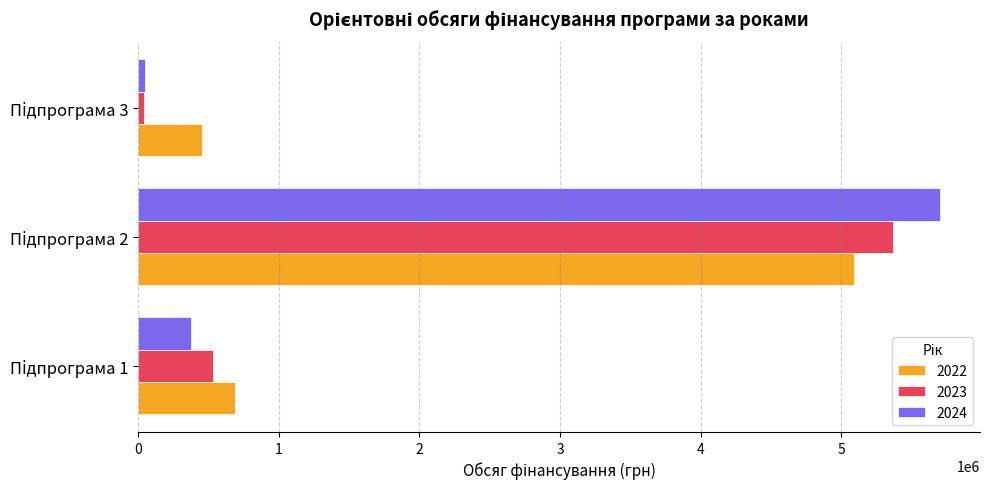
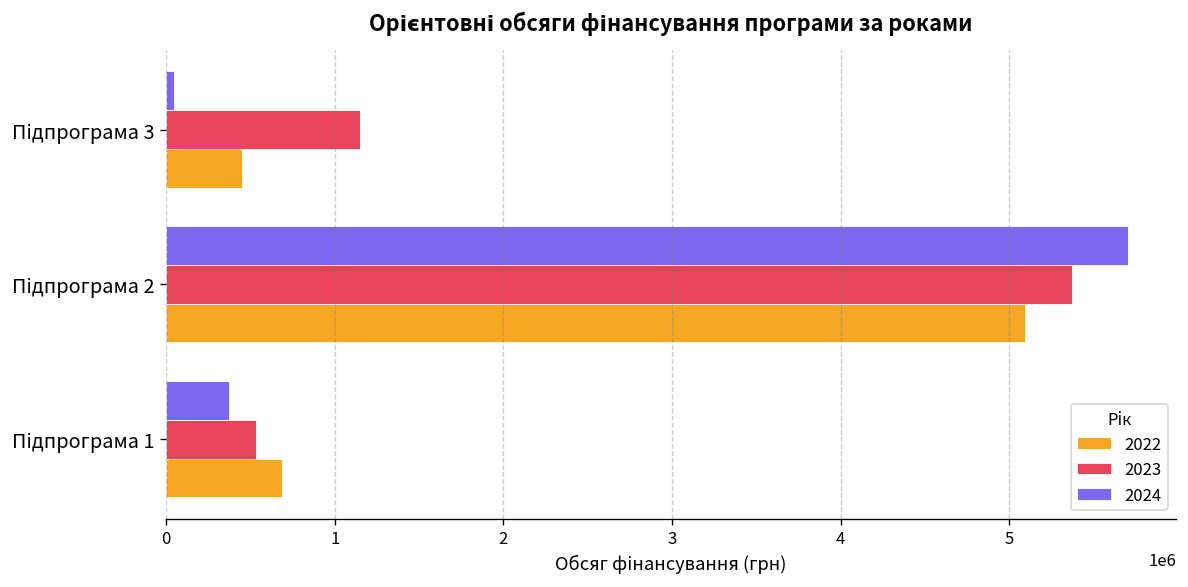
  {
    "2022": {
      "Підпрограма 3": 450000,
      "Підпрограма 2": 5090000,
      "Підпрограма 1": 690000
    },
    "2023": {
-     "Підпрограма 3": 40000,
+     "Підпрограма 3": 1150000,
      "Підпрограма 2": 5370000,
      "Підпрограма 1": 530000
    },
    "2024": {
      "Підпрограма 3": 40000,
      "Підпрограма 2": 5700000,
      "Підпрограма 1": 380000
    }
  }
